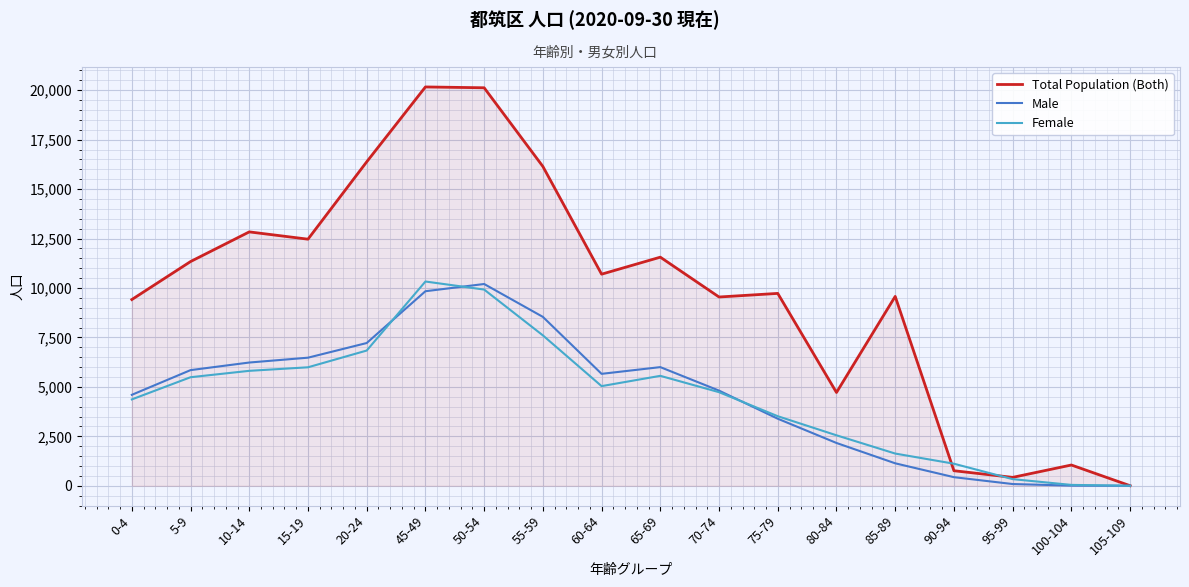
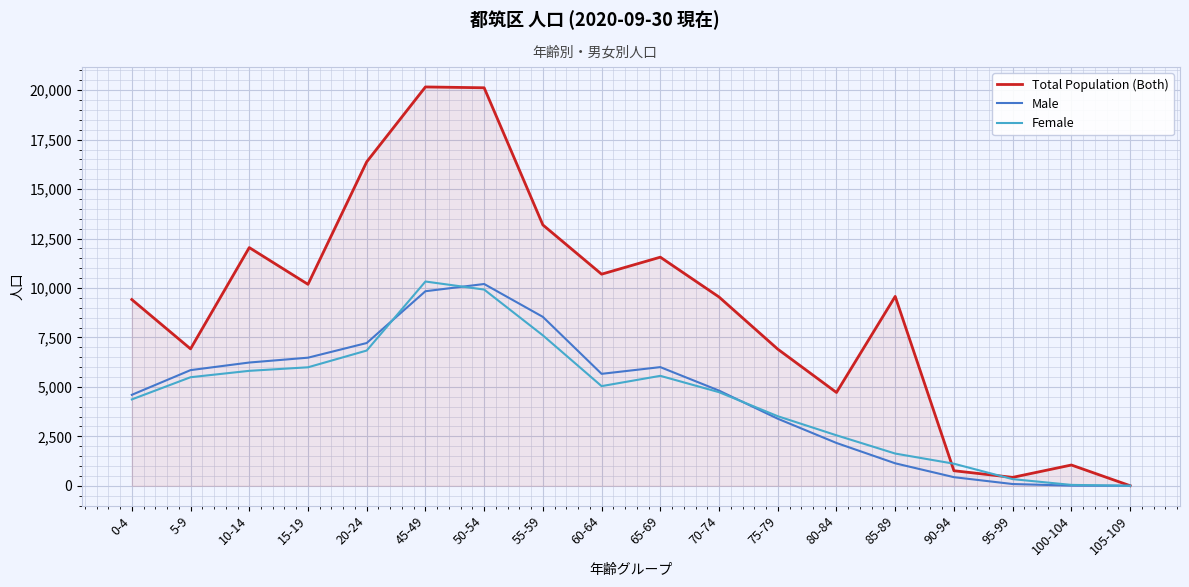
  {
    "Total Population (Both)": {
      "0-4": "9,400",
-     "5-9": "11,300",
-     "10-14": "12,800",
-     "15-19": "12,500",
+     "5-9": "6,900",
+     "10-14": "12,000",
+     "15-19": "10,200",
      "20-24": "16,400",
      "45-49": "20,200",
      "50-54": "20,100",
-     "55-59": "16,100",
+     "55-59": "13,200",
      "60-64": "10,700",
      "65-69": "11,600",
      "70-74": "9,500",
-     "75-79": "9,700",
+     "75-79": "6,900",
      "80-84": "4,700",
      "85-89": "9,600",
      "90-94": "800",
      "100-104": "1,100"
    }
  }
